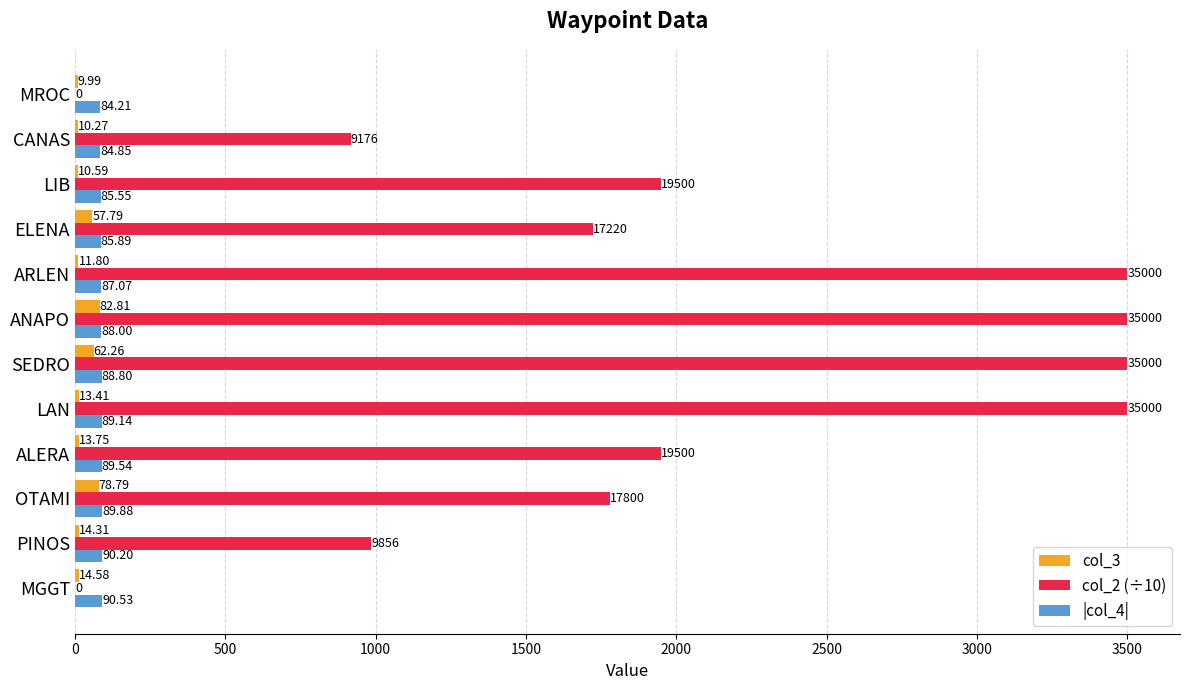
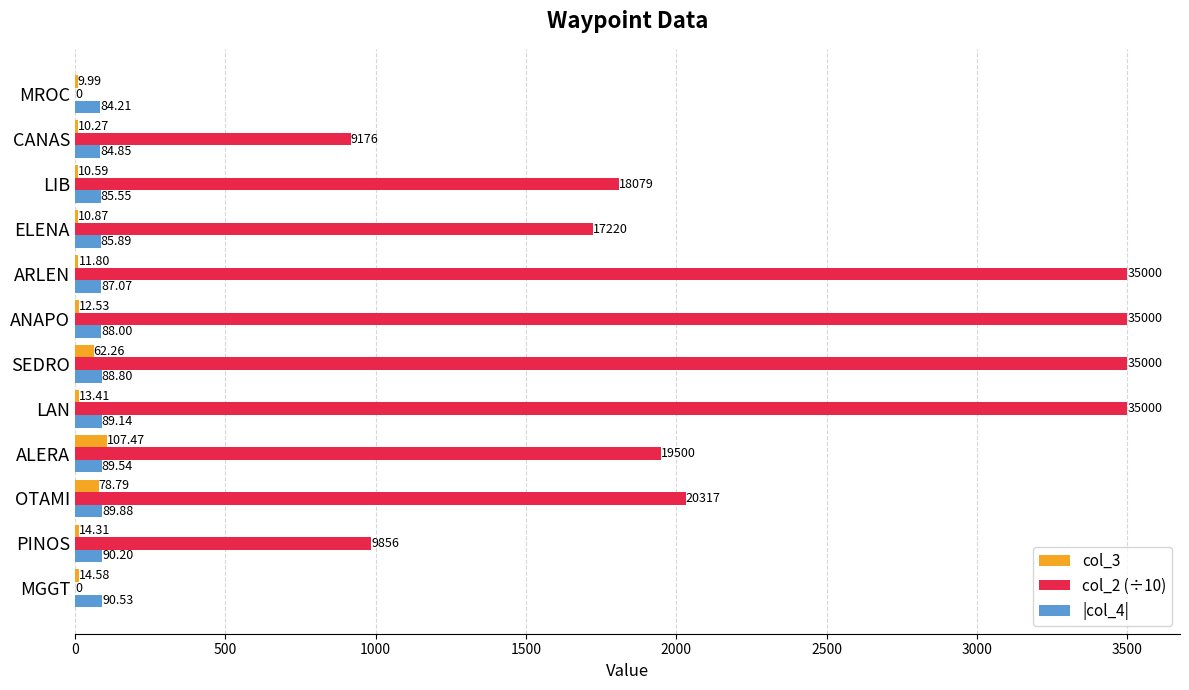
  {
    "col_3": {
      "MROC": 9.99,
      "CANAS": 10.27,
      "LIB": 10.59,
-     "ELENA": 57.79,
+     "ELENA": 10.87,
      "ARLEN": 11.80,
-     "ANAPO": 82.81,
+     "ANAPO": 12.53,
      "SEDRO": 62.26,
      "LAN": 13.41,
-     "ALERA": 13.75,
+     "ALERA": 107.47,
      "OTAMI": 78.79,
      "PINOS": 14.31,
      "MGGT": 14.58
    },
    "col_2 (÷10)": {
      "MROC": 0,
-     "LIB": 19500,
-     "OTAMI": 17800,
+     "LIB": 18079,
+     "OTAMI": 20317,
      "MGGT": 0
    },
    "|col_4|": {
      "MROC": 84.21,
      "CANAS": 84.85,
      "LIB": 85.55,
      "ELENA": 85.89,
      "ARLEN": 87.07,
      "ANAPO": 88.00,
      "SEDRO": 88.80,
      "LAN": 89.14,
      "ALERA": 89.54,
      "OTAMI": 89.88,
      "PINOS": 90.20,
      "MGGT": 90.53
    }
  }
